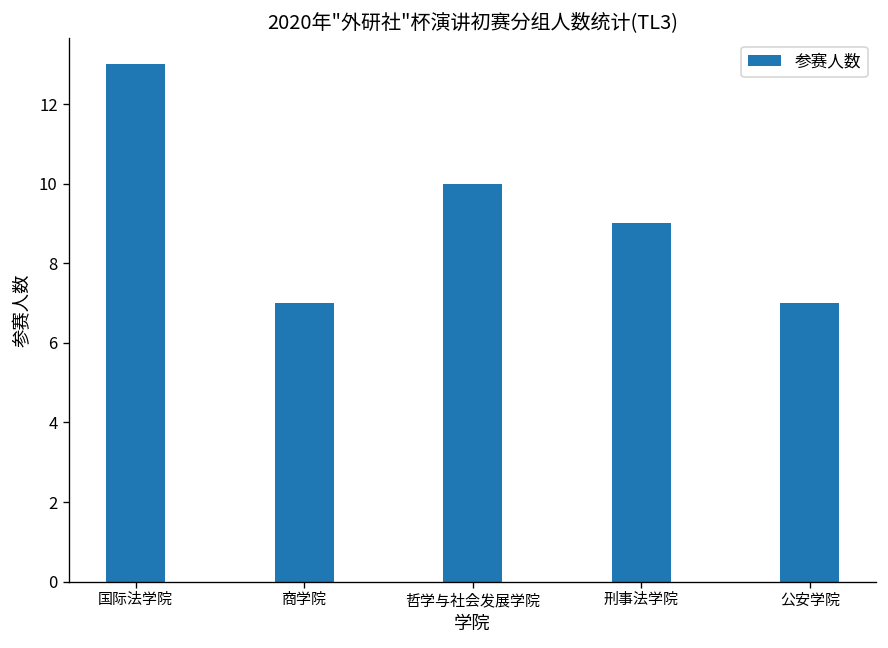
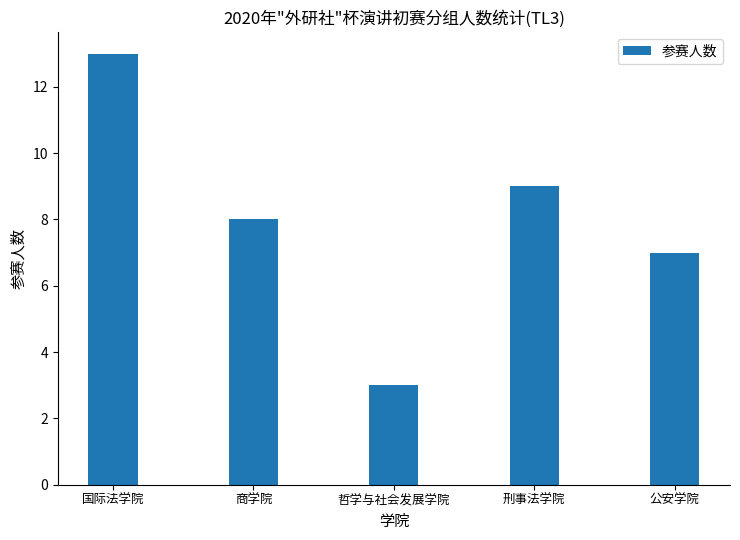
  {
    "国际法学院": 13,
-   "商学院": 7,
-   "哲学与社会发展学院": 10,
+   "商学院": 8,
+   "哲学与社会发展学院": 3,
    "刑事法学院": 9,
    "公安学院": 7
  }
